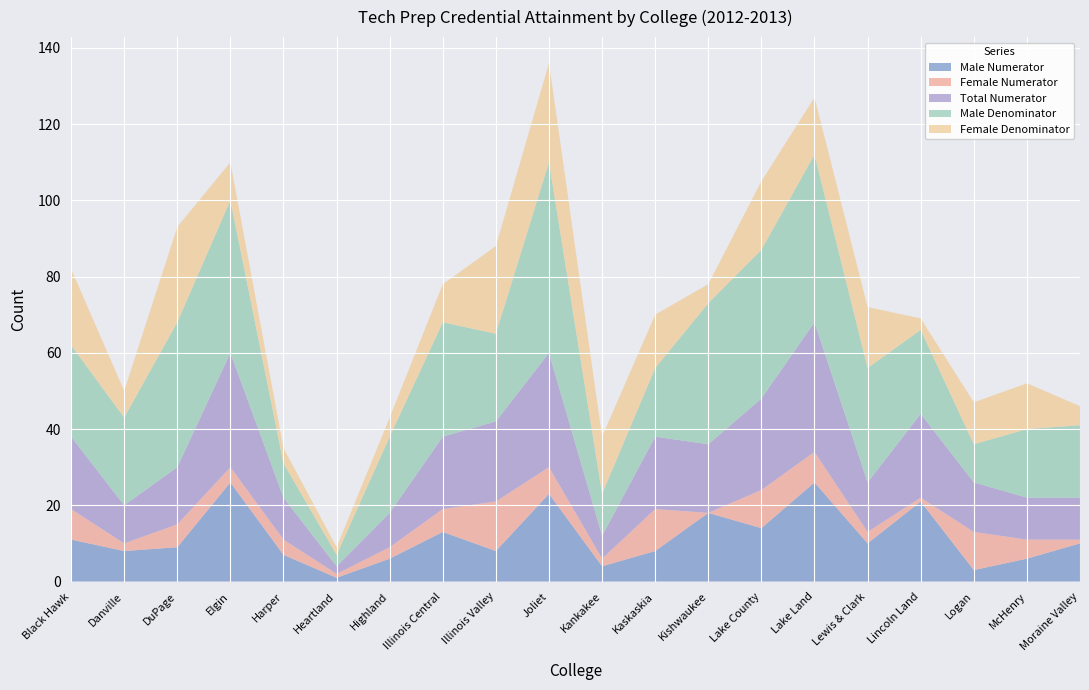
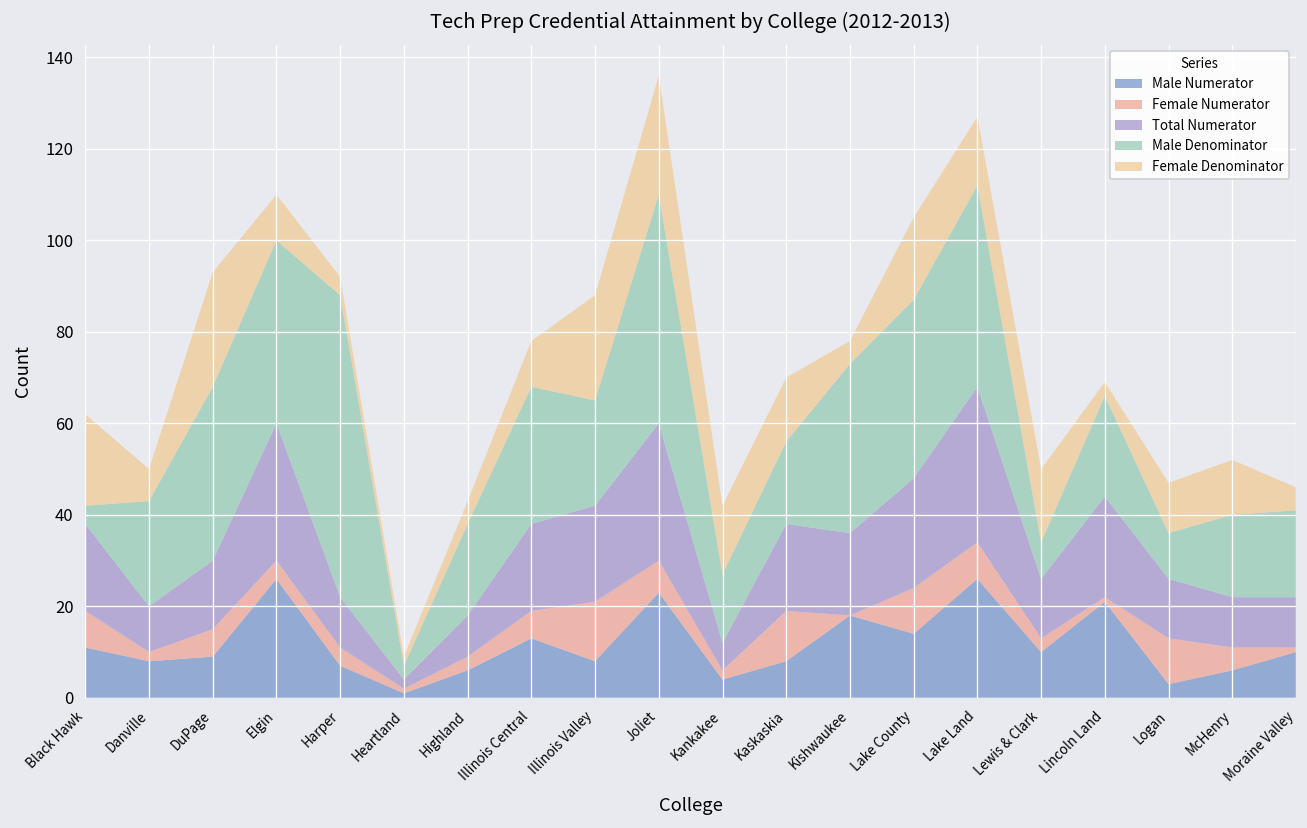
  {
    "Male Denominator": {
-     "Black Hawk": 24,
+     "Black Hawk": 4,
      "Danville": 23,
      "DuPage": 38,
      "Elgin": 40,
-     "Harper": 9,
+     "Harper": 66,
      "Heartland": 3,
      "Highland": 20,
      "Illinois Central": 30,
      "Illinois Valley": 23,
      "Joliet": 50,
-     "Kankakee": 11,
+     "Kankakee": 15,
      "Kaskaskia": 18,
      "Kishwaukee": 37,
      "Lake County": 39,
      "Lake Land": 44,
-     "Lewis & Clark": 30,
+     "Lewis & Clark": 8,
      "Lincoln Land": 22,
      "Logan": 10,
      "McHenry": 18,
      "Moraine Valley": 19
    }
  }
